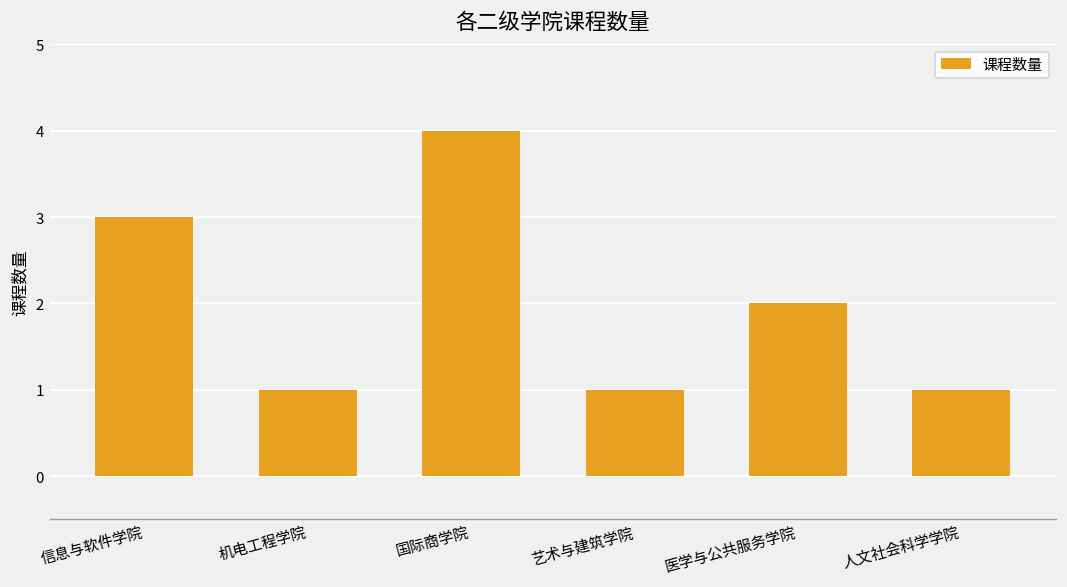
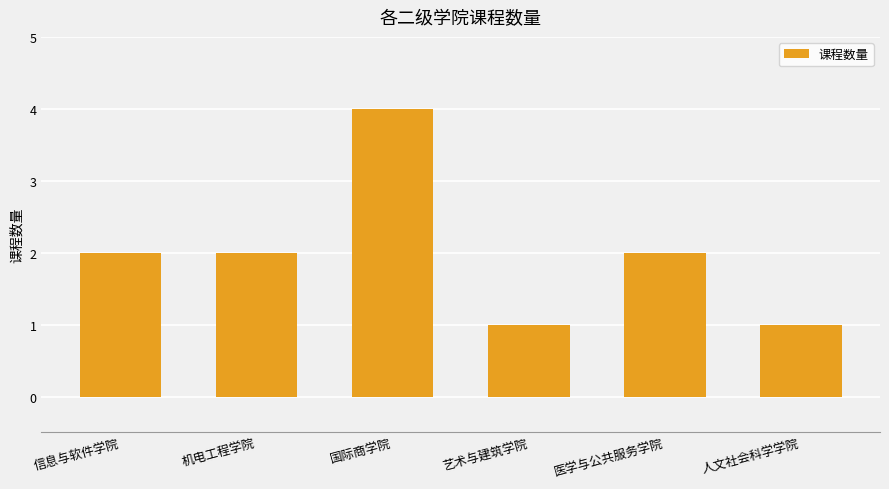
  {
-   "信息与软件学院": 3,
-   "机电工程学院": 1,
+   "信息与软件学院": 2,
+   "机电工程学院": 2,
    "国际商学院": 4,
    "艺术与建筑学院": 1,
    "医学与公共服务学院": 2,
    "人文社会科学学院": 1
  }
